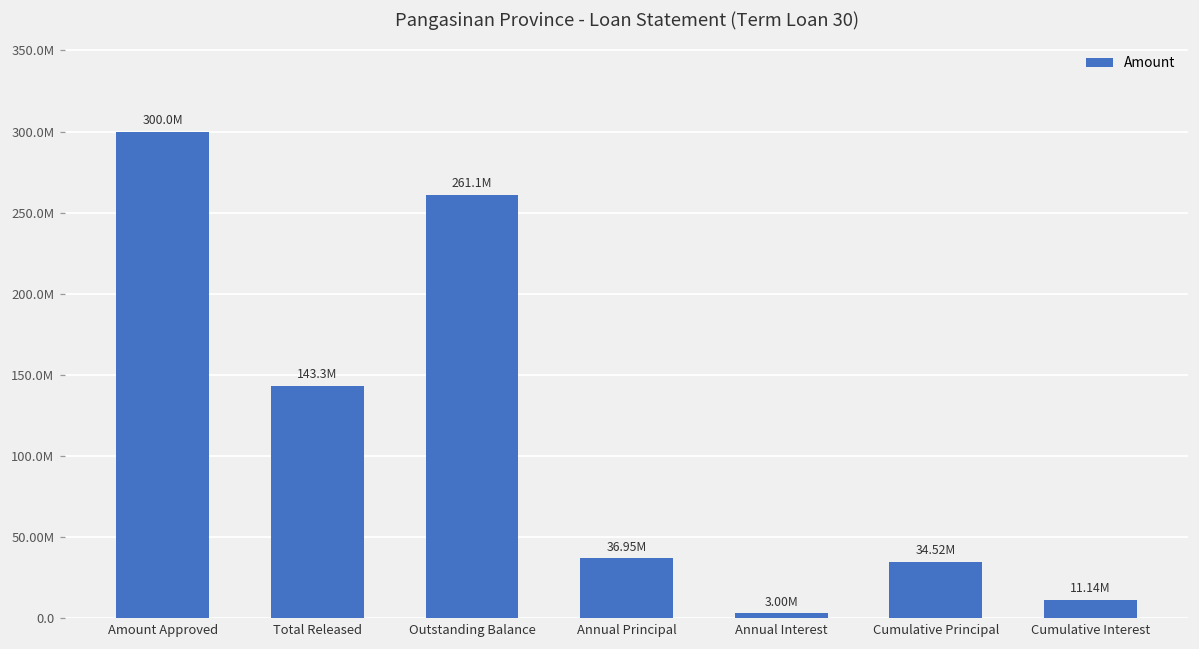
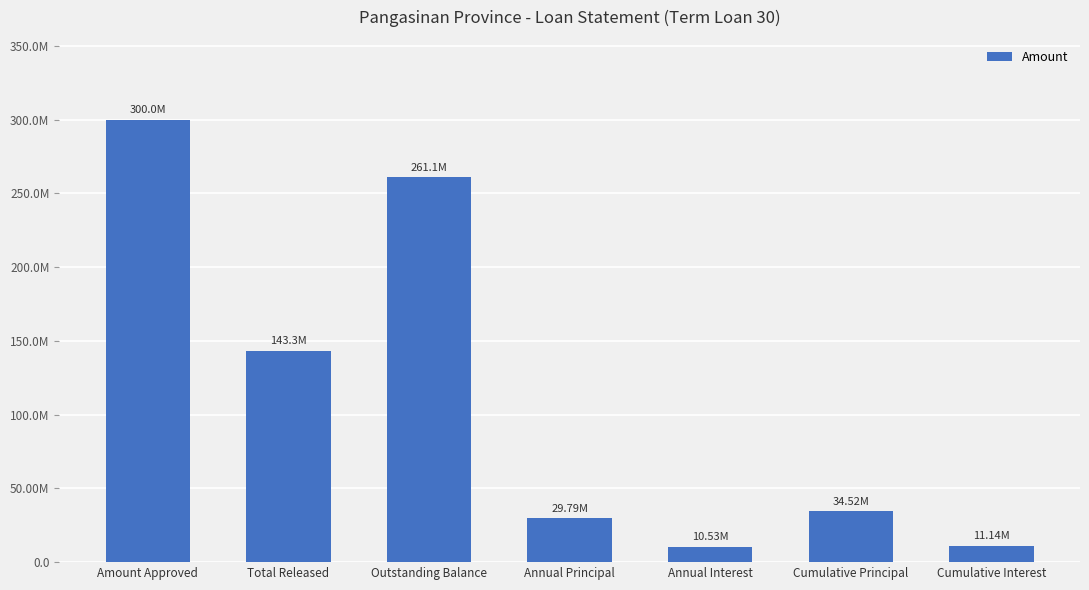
  {
    "Amount Approved": "300.0M",
    "Total Released": "143.3M",
    "Outstanding Balance": "261.1M",
-   "Annual Principal": "36.95M",
-   "Annual Interest": "3.00M",
+   "Annual Principal": "29.79M",
+   "Annual Interest": "10.53M",
    "Cumulative Principal": "34.52M",
    "Cumulative Interest": "11.14M"
  }
